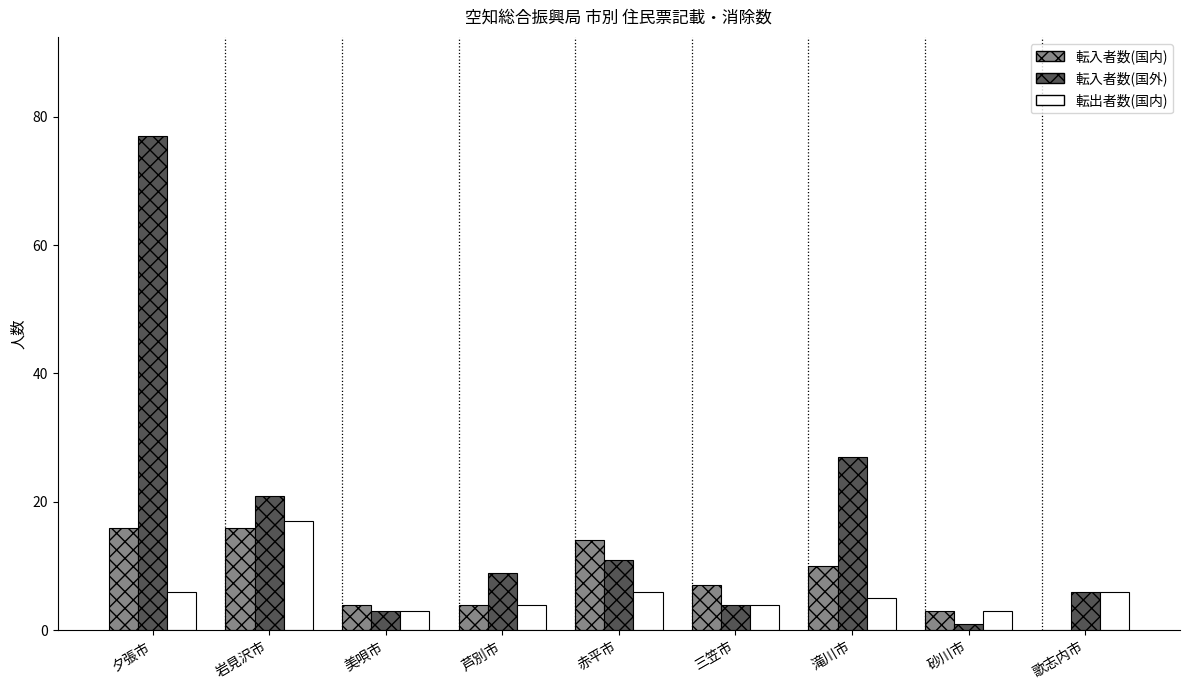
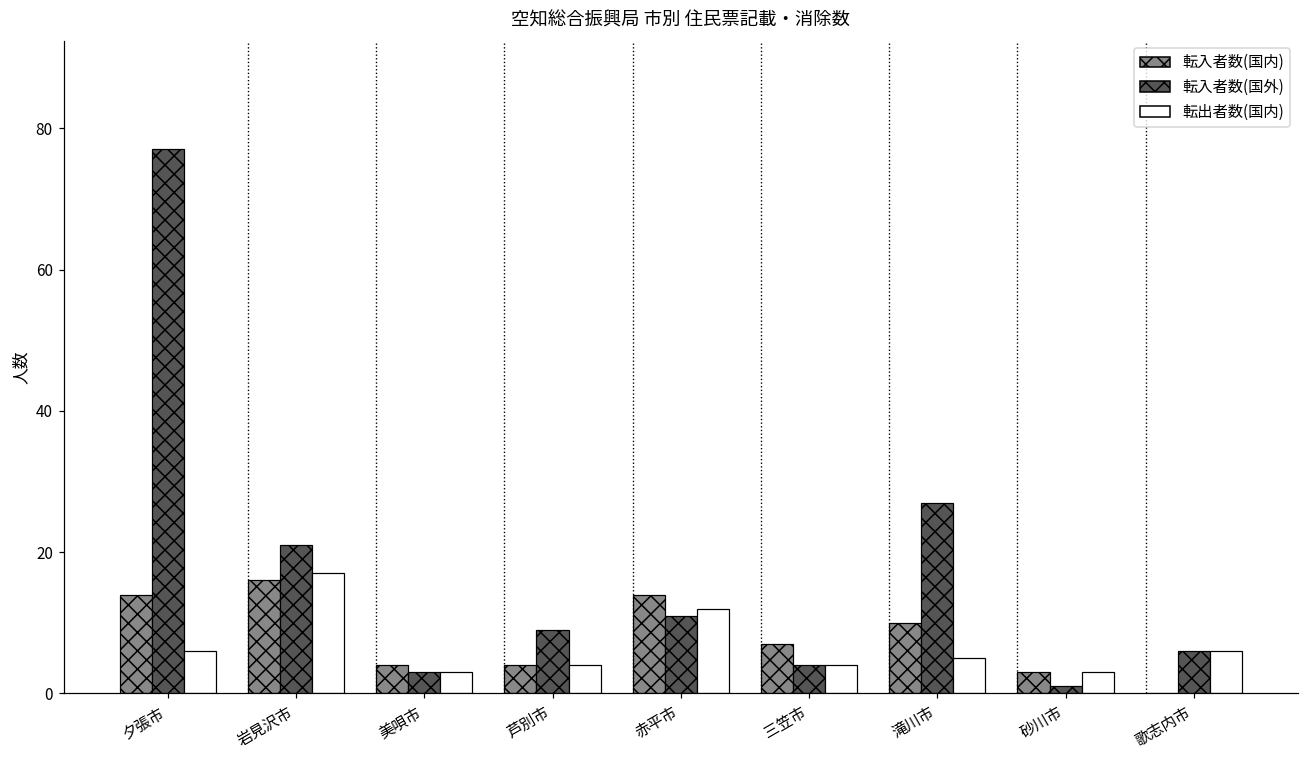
  {
    "転入者数(国内)": {
-     "夕張市": 16,
+     "夕張市": 14,
      "岩見沢市": 16,
      "美唄市": 4,
      "芦別市": 4,
      "赤平市": 14,
      "三笠市": 7,
      "滝川市": 10,
      "砂川市": 3,
      "歌志内市": 0
    },
    "転入者数(国外)": {
      "夕張市": 77,
      "岩見沢市": 21,
      "美唄市": 3,
      "芦別市": 9,
      "赤平市": 11,
      "三笠市": 4,
      "滝川市": 27,
      "砂川市": 1,
      "歌志内市": 6
    },
    "転出者数(国内)": {
      "夕張市": 6,
      "岩見沢市": 17,
      "美唄市": 3,
      "芦別市": 4,
-     "赤平市": 6,
+     "赤平市": 12,
      "三笠市": 4,
      "滝川市": 5,
      "砂川市": 3,
      "歌志内市": 6
    }
  }
